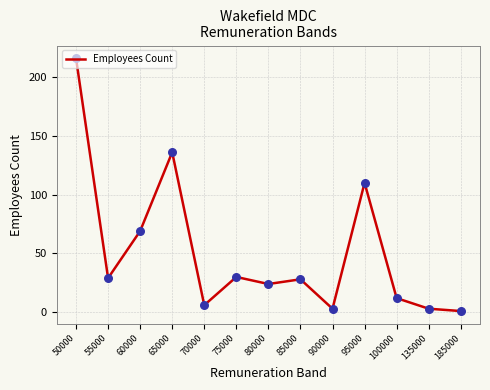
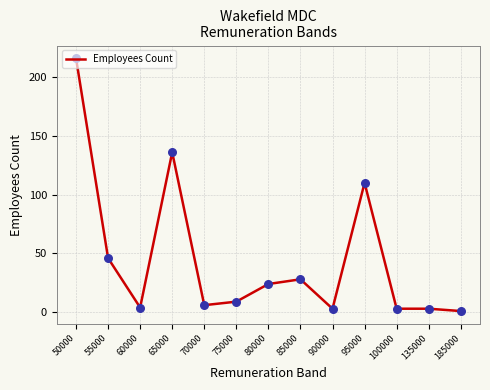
  {
-   "55000": 29,
-   "60000": 69,
+   "55000": 46,
+   "60000": 4,
    "65000": 136,
    "70000": 6,
-   "75000": 30,
+   "75000": 9,
    "80000": 24,
    "85000": 28,
    "90000": 3,
    "95000": 110,
-   "100000": 12,
+   "100000": 3,
    "135000": 3,
    "185000": 1
  }
